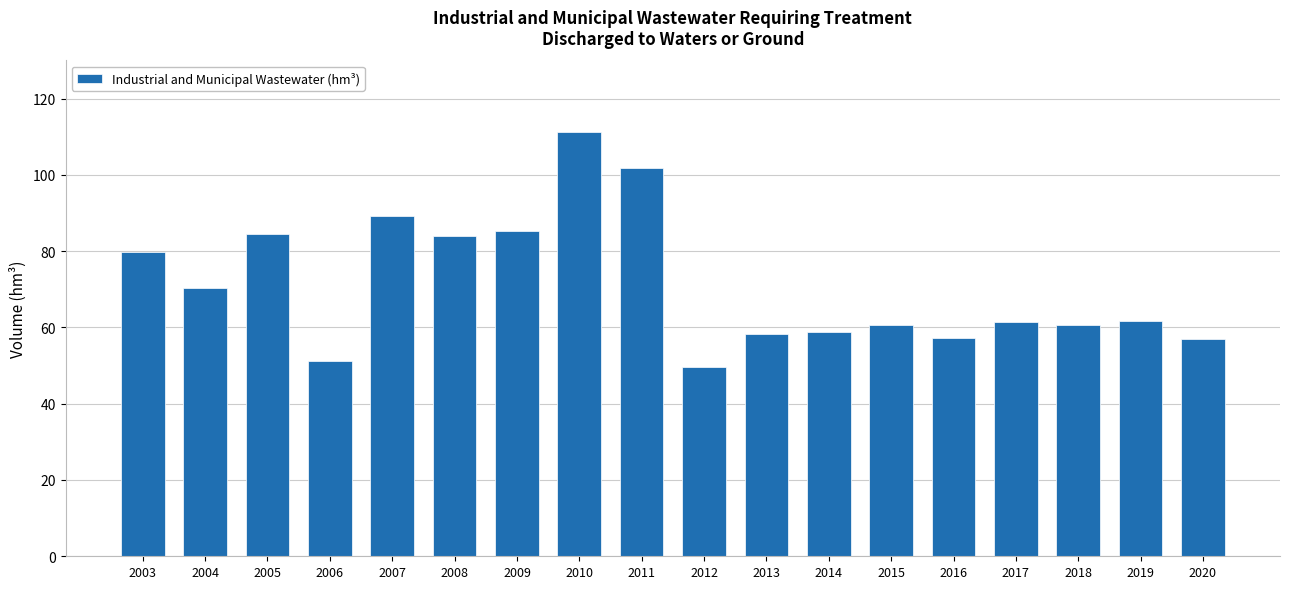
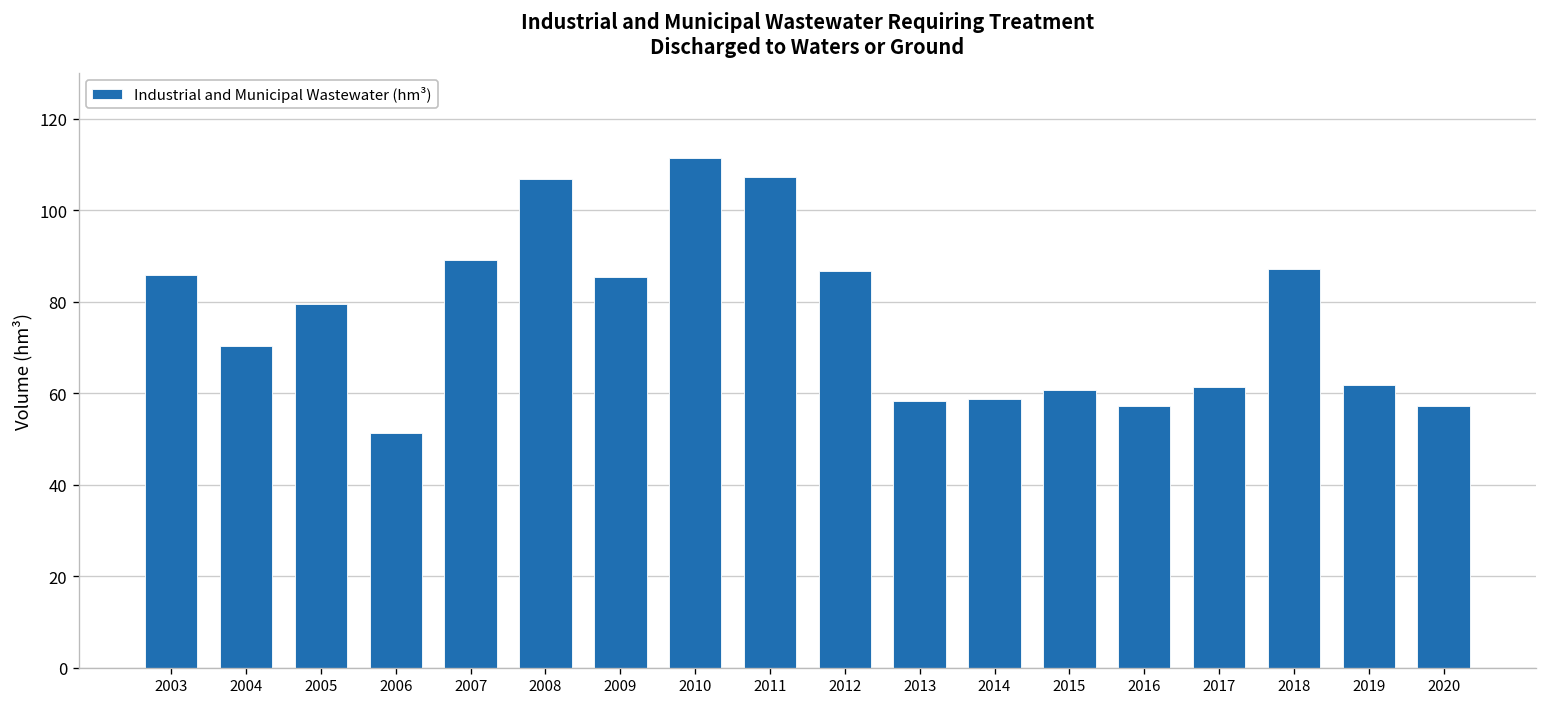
  {
-   "2003": 80,
+   "2003": 86,
    "2004": 70,
-   "2005": 85,
+   "2005": 79,
    "2006": 51,
    "2007": 89,
-   "2008": 84,
+   "2008": 107,
    "2009": 85,
    "2010": 111,
-   "2011": 102,
-   "2012": 50,
+   "2011": 107,
+   "2012": 87,
    "2013": 58,
    "2014": 59,
    "2015": 61,
    "2016": 57,
    "2017": 61,
-   "2018": 61,
+   "2018": 87,
    "2019": 62,
    "2020": 57
  }
